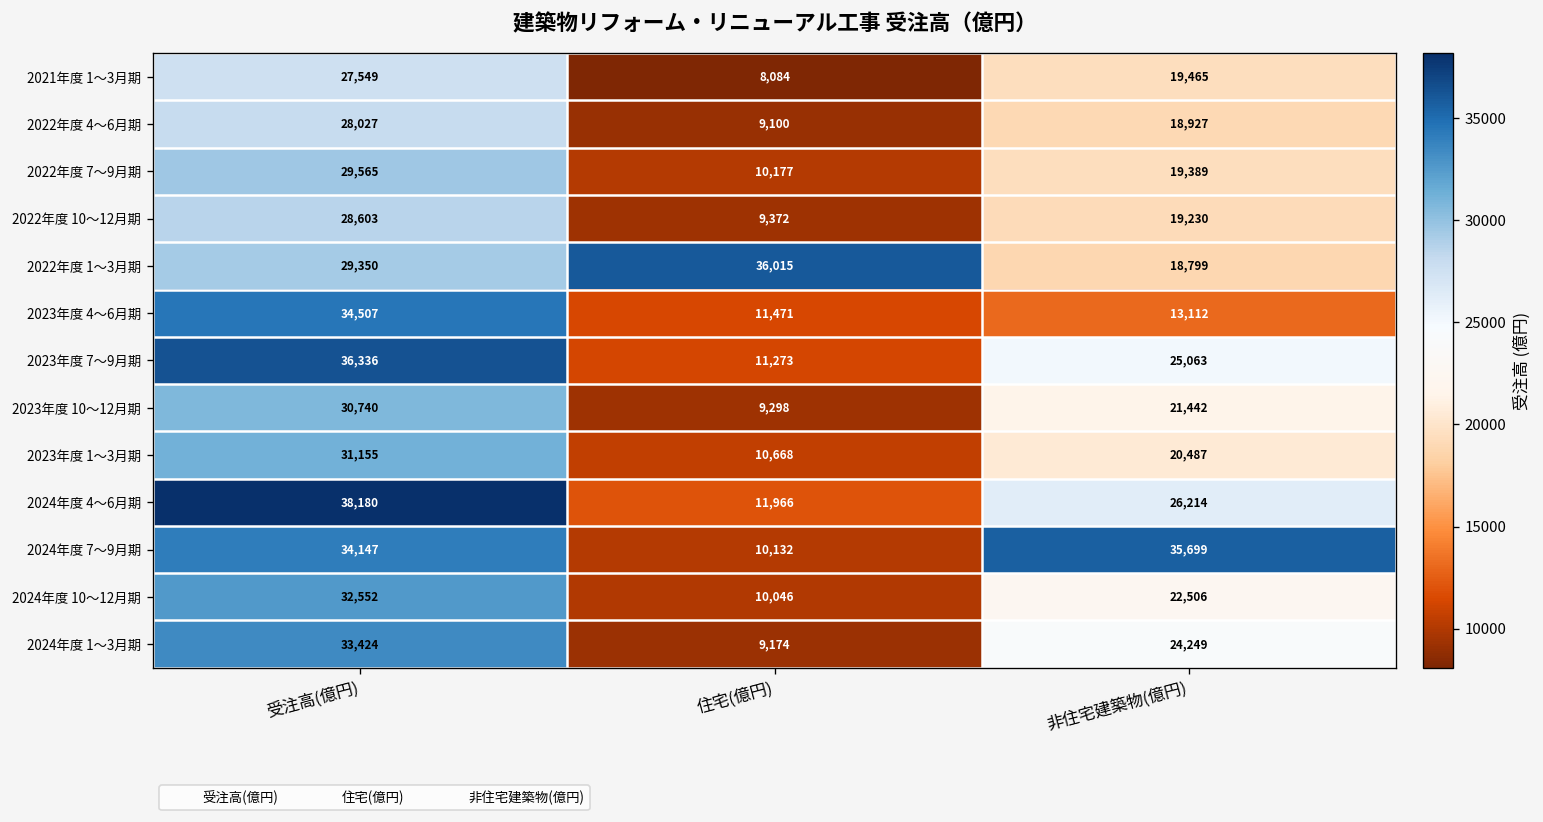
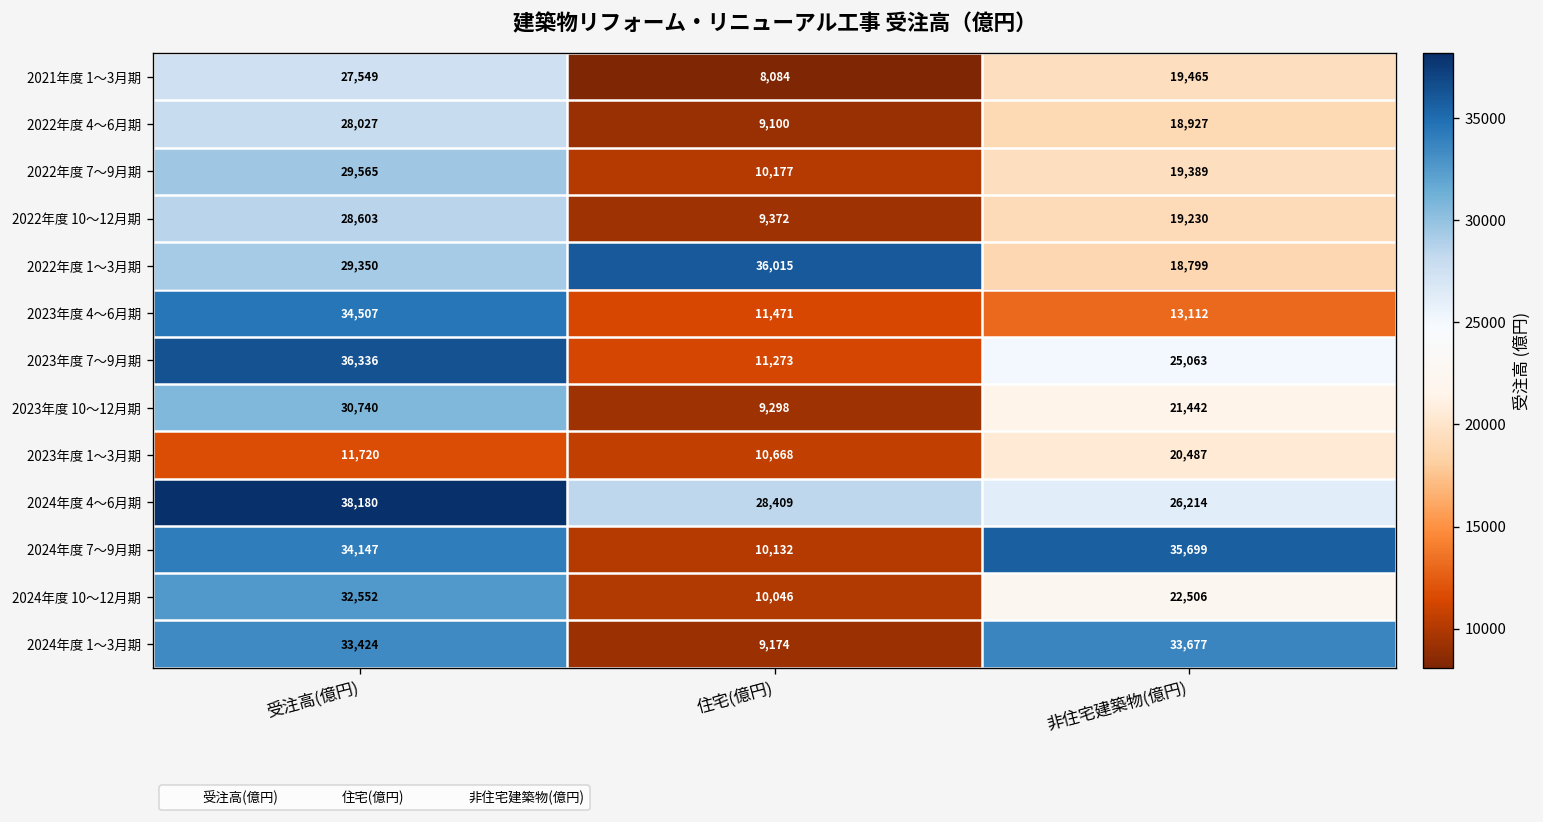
  {
    "2021年度 1～3月期": {
      "受注高(億円)": "27,549",
      "住宅(億円)": "8,084",
      "非住宅建築物(億円)": "19,465"
    },
    "2022年度 4～6月期": {
      "受注高(億円)": "28,027",
      "住宅(億円)": "9,100",
      "非住宅建築物(億円)": "18,927"
    },
    "2022年度 7～9月期": {
      "受注高(億円)": "29,565",
      "住宅(億円)": "10,177",
      "非住宅建築物(億円)": "19,389"
    },
    "2022年度 10～12月期": {
      "受注高(億円)": "28,603",
      "住宅(億円)": "9,372",
      "非住宅建築物(億円)": "19,230"
    },
    "2022年度 1～3月期": {
      "受注高(億円)": "29,350",
      "住宅(億円)": "36,015",
      "非住宅建築物(億円)": "18,799"
    },
    "2023年度 4～6月期": {
      "受注高(億円)": "34,507",
      "住宅(億円)": "11,471",
      "非住宅建築物(億円)": "13,112"
    },
    "2023年度 7～9月期": {
      "受注高(億円)": "36,336",
      "住宅(億円)": "11,273",
      "非住宅建築物(億円)": "25,063"
    },
    "2023年度 10～12月期": {
      "受注高(億円)": "30,740",
      "住宅(億円)": "9,298",
      "非住宅建築物(億円)": "21,442"
    },
    "2023年度 1～3月期": {
-     "受注高(億円)": "31,155",
+     "受注高(億円)": "11,720",
      "住宅(億円)": "10,668",
      "非住宅建築物(億円)": "20,487"
    },
    "2024年度 4～6月期": {
      "受注高(億円)": "38,180",
-     "住宅(億円)": "11,966",
+     "住宅(億円)": "28,409",
      "非住宅建築物(億円)": "26,214"
    },
    "2024年度 7～9月期": {
      "受注高(億円)": "34,147",
      "住宅(億円)": "10,132",
      "非住宅建築物(億円)": "35,699"
    },
    "2024年度 10～12月期": {
      "受注高(億円)": "32,552",
      "住宅(億円)": "10,046",
      "非住宅建築物(億円)": "22,506"
    },
    "2024年度 1～3月期": {
      "受注高(億円)": "33,424",
      "住宅(億円)": "9,174",
-     "非住宅建築物(億円)": "24,249"
+     "非住宅建築物(億円)": "33,677"
    }
  }
